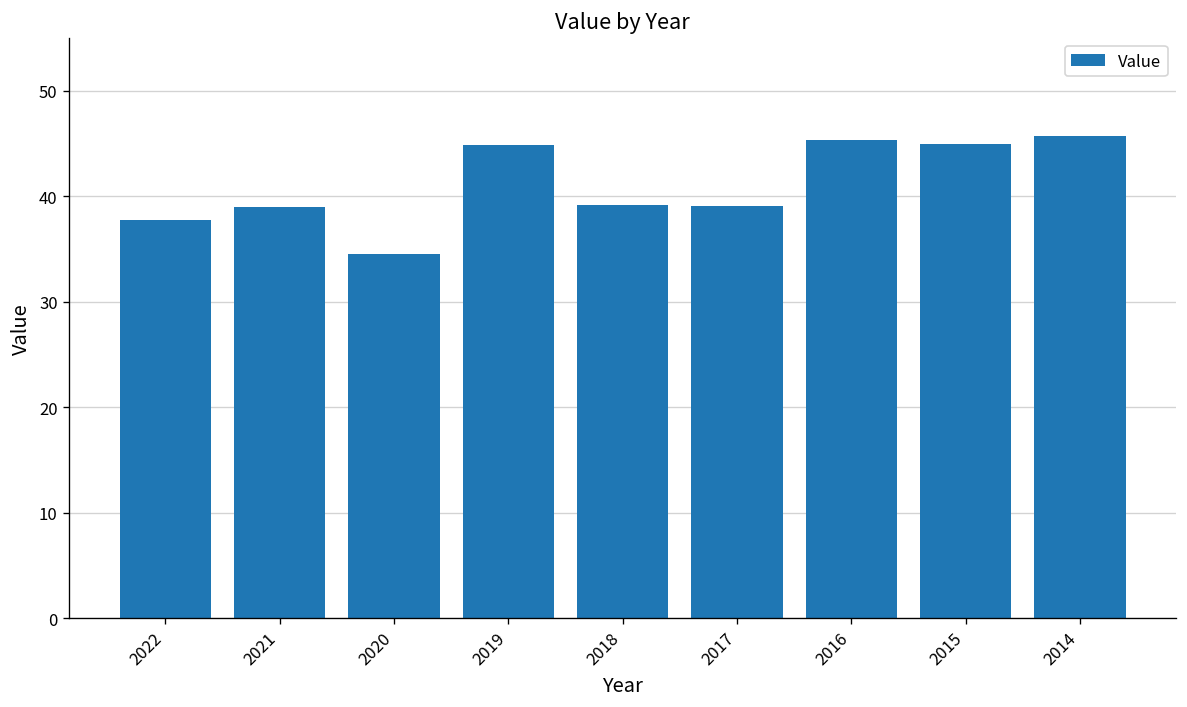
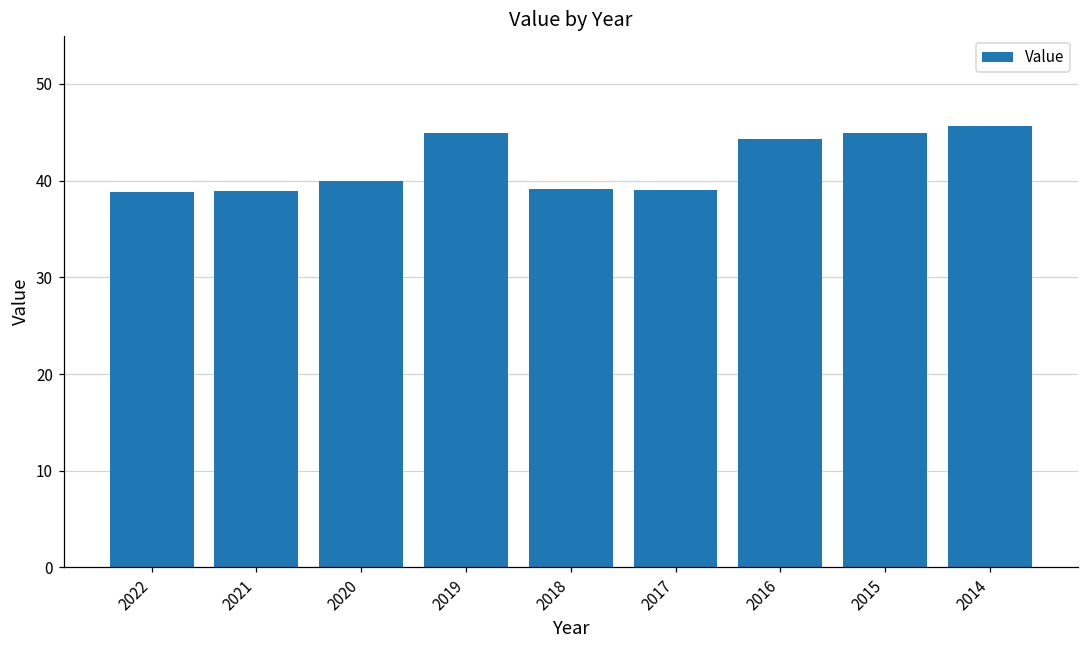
  {
-   "2022": 38,
+   "2022": 39,
    "2021": 39,
-   "2020": 34,
+   "2020": 40,
    "2019": 45,
    "2018": 39,
    "2017": 39,
-   "2016": 45,
+   "2016": 44,
    "2015": 45,
    "2014": 46
  }
